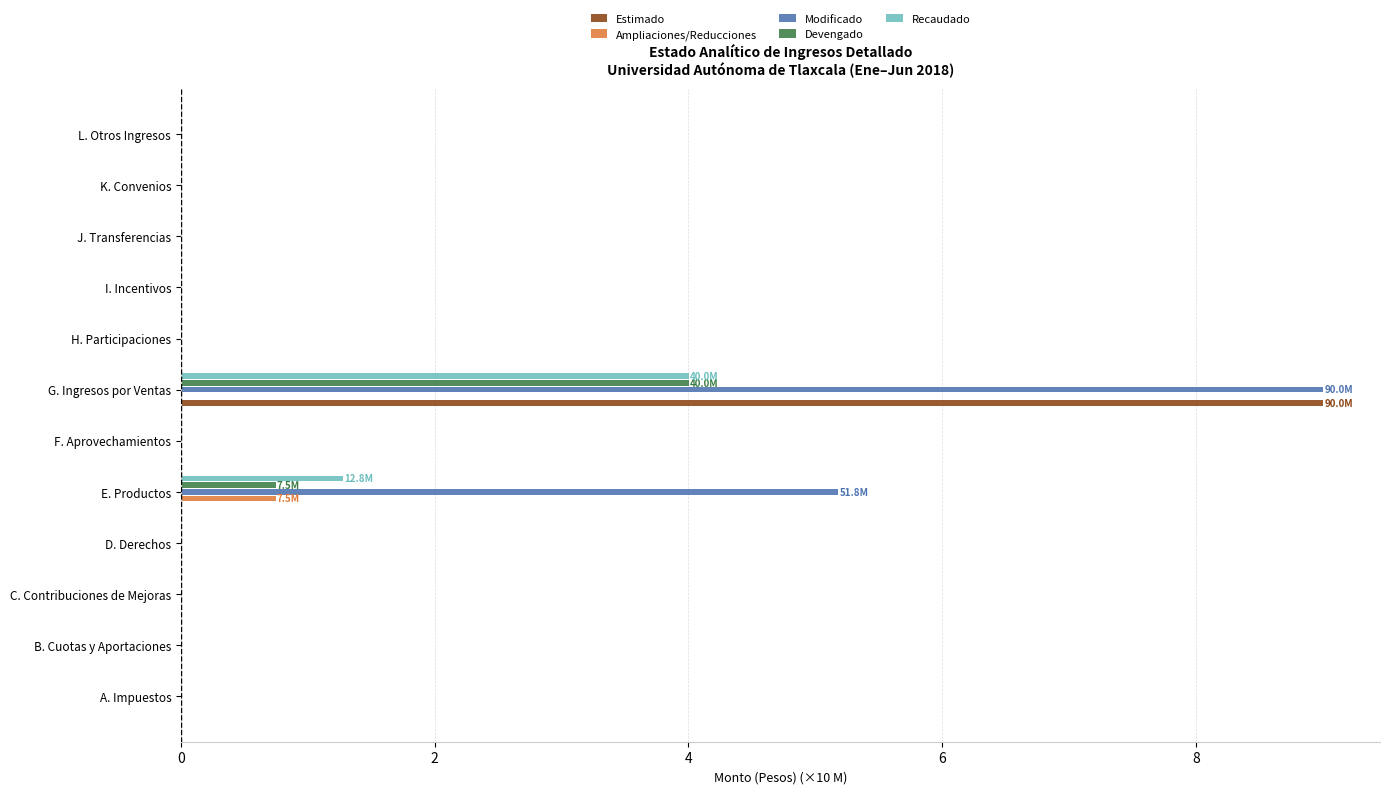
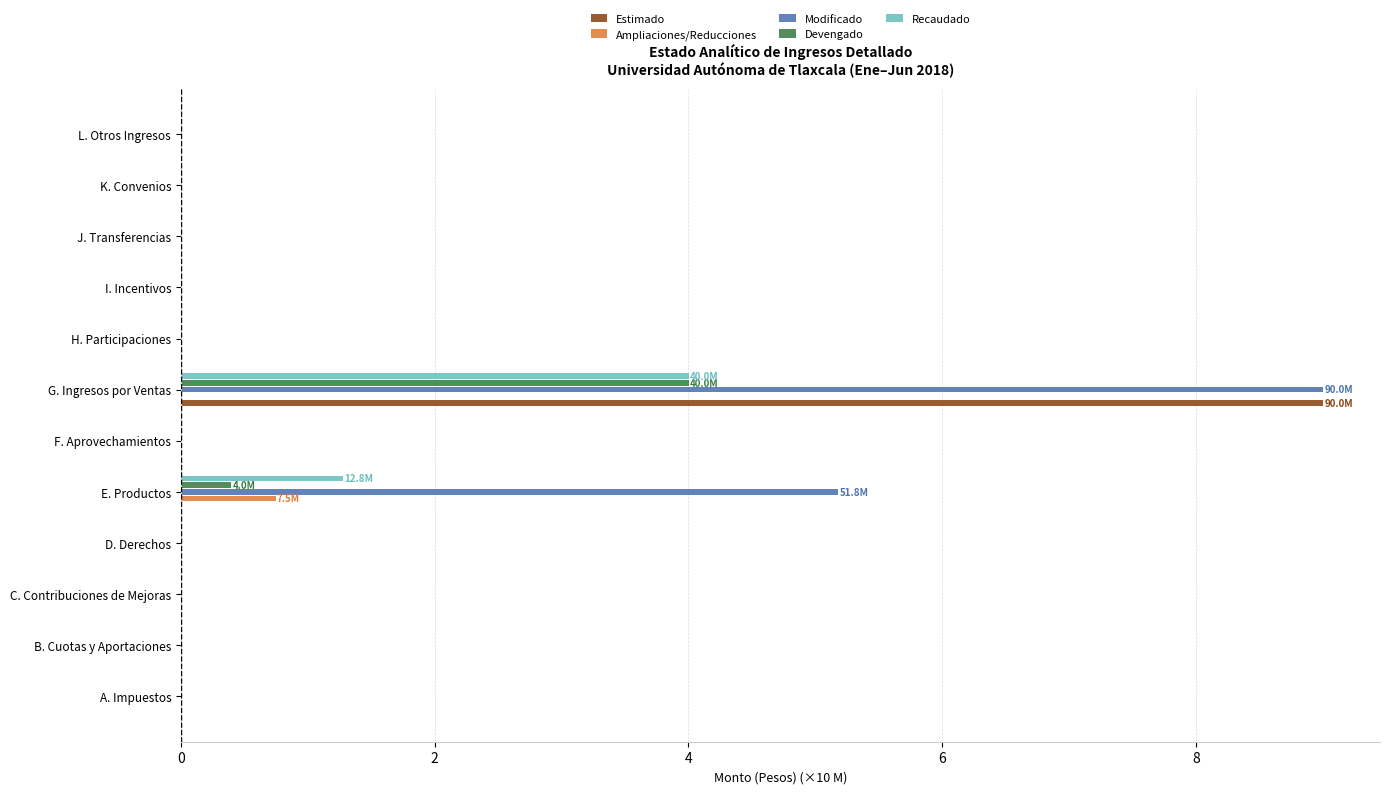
  {
    "Estimado": {
      "L. Otros Ingresos": "0.00",
      "K. Convenios": "0.00",
      "J. Transferencias": "0.00",
      "I. Incentivos": "0.00",
      "H. Participaciones": "0.00",
      "F. Aprovechamientos": "0.00",
      "E. Productos": "0.00",
      "D. Derechos": "0.00",
      "C. Contribuciones de Mejoras": "0.00",
      "B. Cuotas y Aportaciones": "0.00",
      "A. Impuestos": "0.00"
    },
    "Ampliaciones/Reducciones": {
      "L. Otros Ingresos": "0.00",
      "K. Convenios": "0.00",
      "J. Transferencias": "0.00",
      "I. Incentivos": "0.00",
      "H. Participaciones": "0.00",
      "G. Ingresos por Ventas": "0.00",
      "F. Aprovechamientos": "0.00",
      "D. Derechos": "0.00",
      "C. Contribuciones de Mejoras": "0.00",
      "B. Cuotas y Aportaciones": "0.00",
      "A. Impuestos": "0.00"
    },
    "Modificado": {
      "L. Otros Ingresos": "0.00",
      "K. Convenios": "0.00",
      "J. Transferencias": "0.00",
      "I. Incentivos": "0.00",
      "H. Participaciones": "0.00",
      "F. Aprovechamientos": "0.00",
      "D. Derechos": "0.00",
      "C. Contribuciones de Mejoras": "0.00",
      "B. Cuotas y Aportaciones": "0.00",
      "A. Impuestos": "0.00"
    },
    "Devengado": {
-     "E. Productos": "7.5M"
+     "E. Productos": "4.0M"
    },
    "Recaudado": {
      "L. Otros Ingresos": "0.00",
      "K. Convenios": "0.00",
      "J. Transferencias": "0.00",
      "I. Incentivos": "0.00",
      "H. Participaciones": "0.00",
      "F. Aprovechamientos": "0.00",
      "D. Derechos": "0.00",
      "C. Contribuciones de Mejoras": "0.00",
      "B. Cuotas y Aportaciones": "0.00",
      "A. Impuestos": "0.00"
    }
  }
